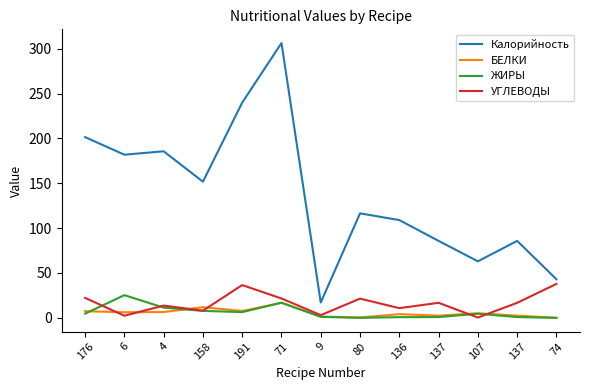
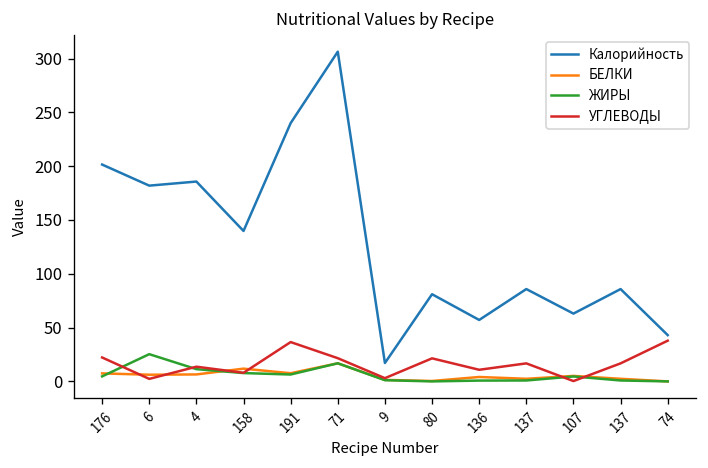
  {
    "Калорийность": {
      "176": 200,
      "6": 180,
      "4": 190,
-     "158": 150,
+     "158": 140,
      "191": 240,
      "71": 310,
      "9": 20,
-     "80": 120,
-     "136": 110,
+     "80": 80,
+     "136": 60,
      "107": 60,
      "74": 40
    },
    "БЕЛКИ": {
      "6": 10,
      "4": 10,
      "158": 10,
      "136": 0
    },
    "ЖИРЫ": {
      "6": 30,
      "136": 0
    },
    "УГЛЕВОДЫ": {
      "176": 20,
      "6": 0,
      "191": 40,
      "71": 20,
      "80": 20,
      "136": 10,
      "107": 0,
      "74": 40
    }
  }
